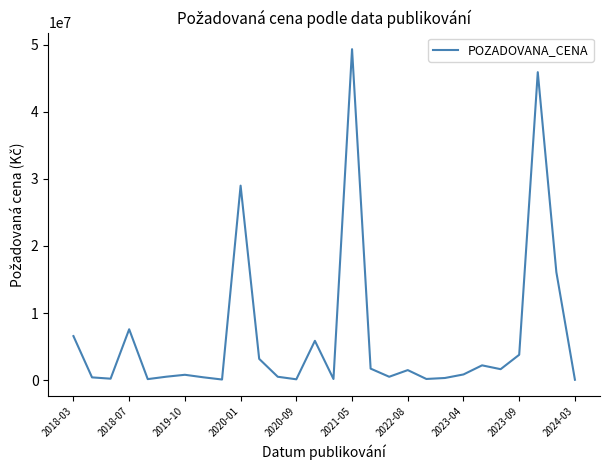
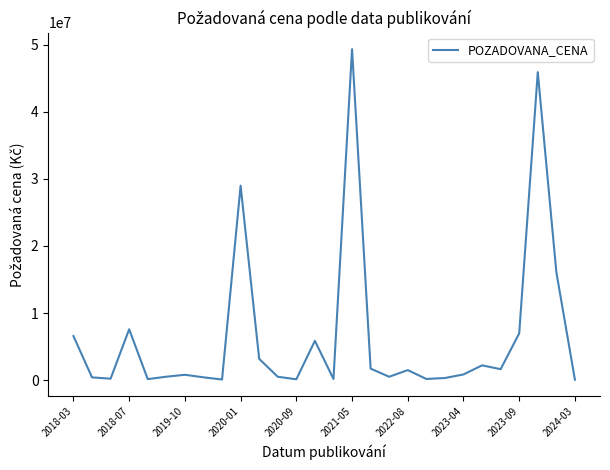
  {
    "2018-03": 7000000,
    "2018-07": 8000000,
    "2019-10": 1000000,
    "2020-01": 29000000,
    "2020-09": 0,
    "2021-05": 49000000,
    "2022-08": 1000000,
    "2023-04": 1000000,
-   "2023-09": 4000000,
+   "2023-09": 7000000,
    "2024-03": 0
  }
